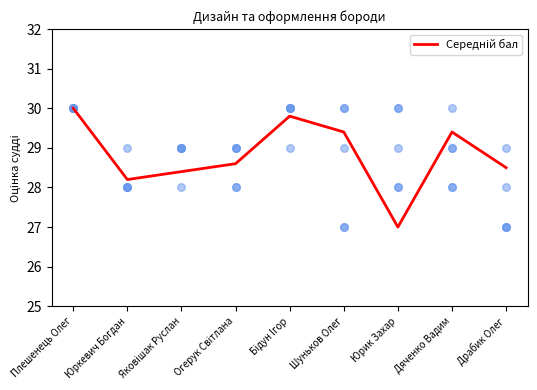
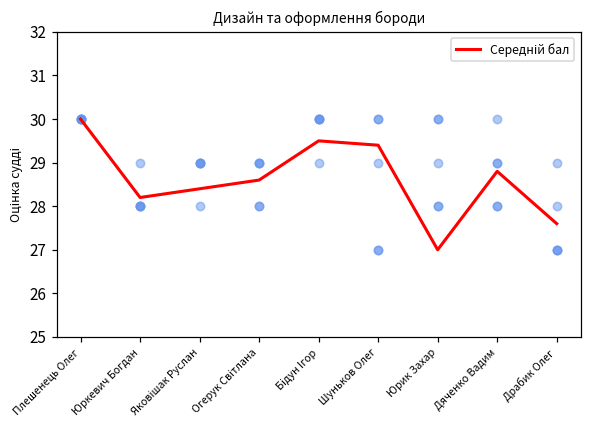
  {
    "Середній бал": {
      "Юркевич Богдан": 28.2,
      "Яковішак Руслан": 28.4,
      "Огерук Світлана": 28.6,
-     "Бідун Ігор": 29.8,
+     "Бідун Ігор": 29.5,
      "Шуньков Олег": 29.4,
      "Юрик Захар": 27.0,
-     "Дяченко Вадим": 29.4,
-     "Драбик Олег": 28.5
+     "Дяченко Вадим": 28.8,
+     "Драбик Олег": 27.6
    }
  }
